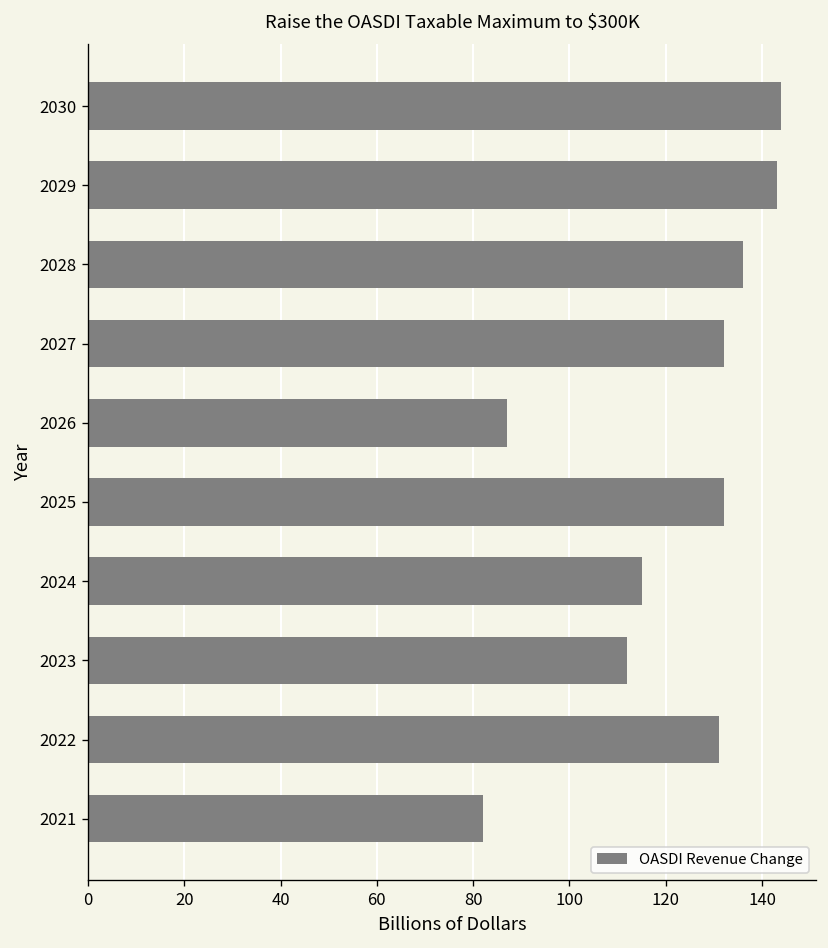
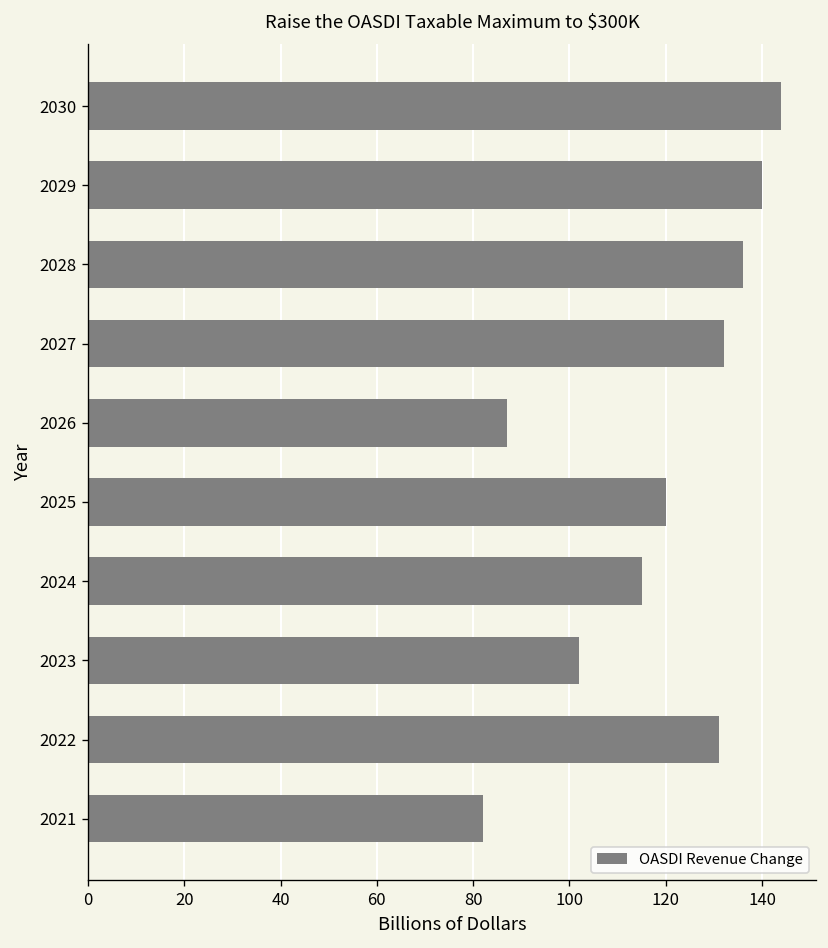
  {
    "2030": 144,
-   "2029": 143,
+   "2029": 140,
    "2028": 136,
    "2027": 132,
    "2026": 87,
-   "2025": 132,
+   "2025": 120,
    "2024": 115,
-   "2023": 112,
+   "2023": 102,
    "2022": 131,
    "2021": 82
  }
